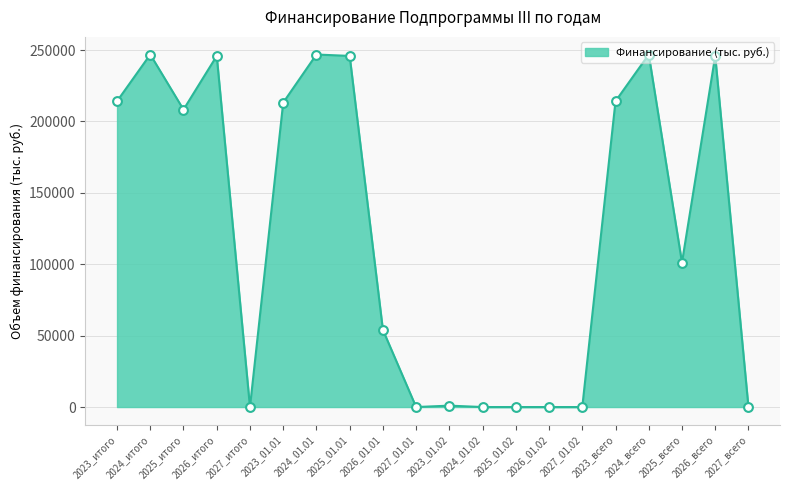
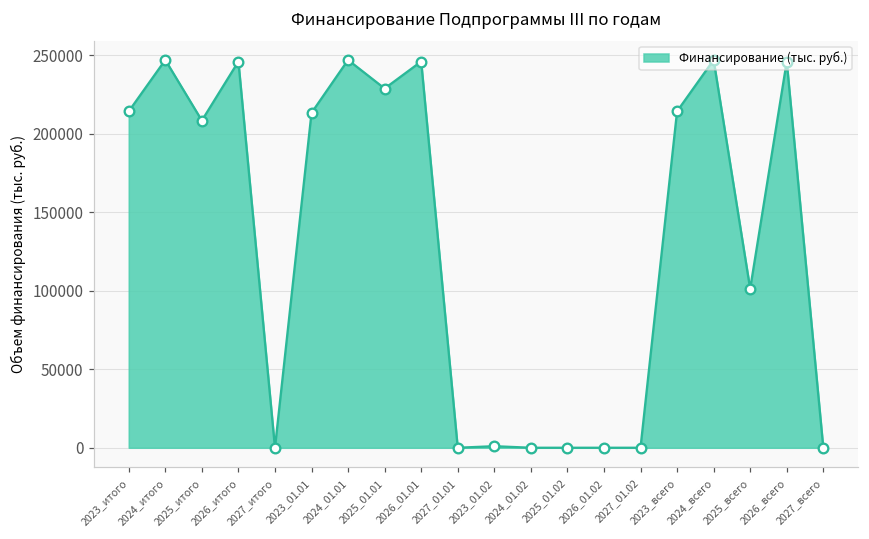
  {
    "2023_итого": 214000,
    "2024_итого": 247000,
    "2025_итого": 208000,
    "2026_итого": 246000,
    "2027_итого": 0,
    "2023_01.01": 213000,
    "2024_01.01": 247000,
-   "2025_01.01": 246000,
-   "2026_01.01": 54000,
+   "2025_01.01": 229000,
+   "2026_01.01": 246000,
    "2027_01.01": 0,
    "2023_01.02": 1000,
    "2024_01.02": 0,
    "2025_01.02": 0,
    "2026_01.02": 0,
    "2027_01.02": 0,
    "2023_всего": 214000,
    "2025_всего": 101000,
    "2027_всего": 0
  }
